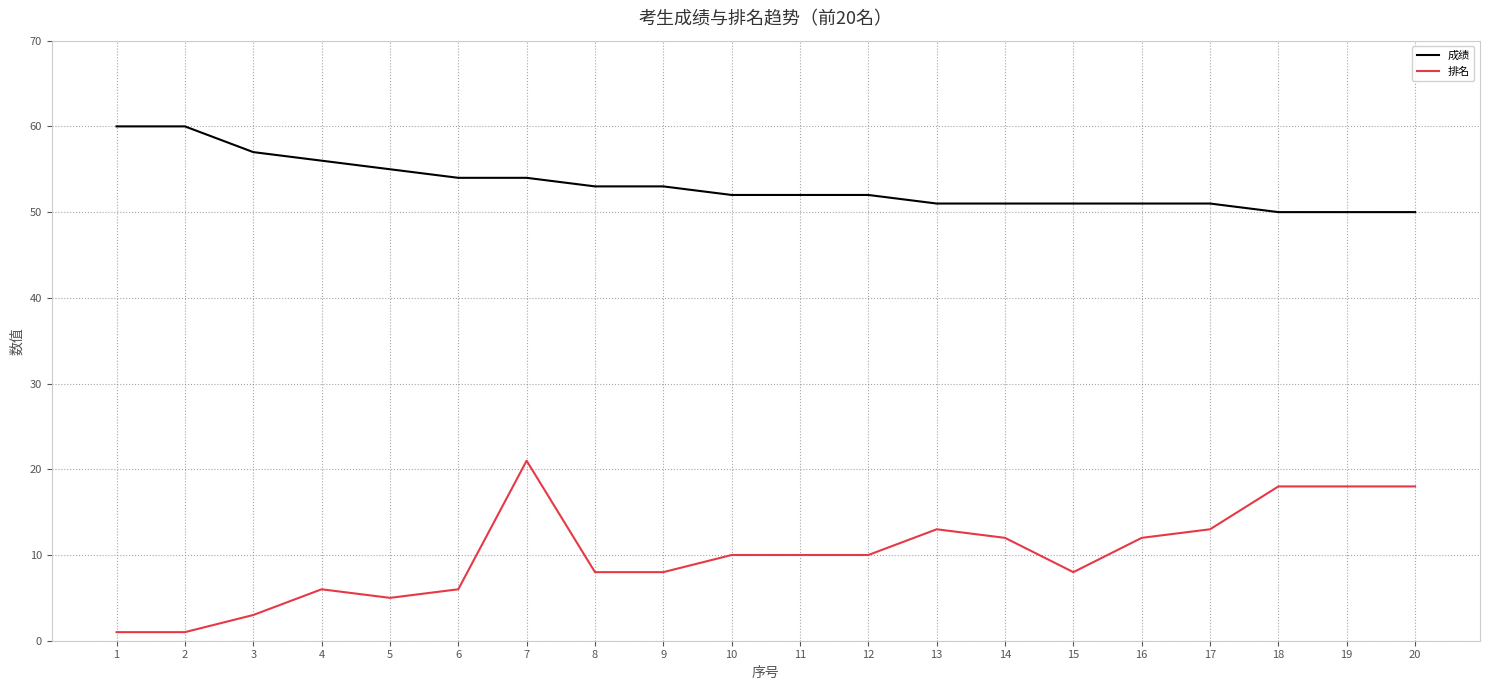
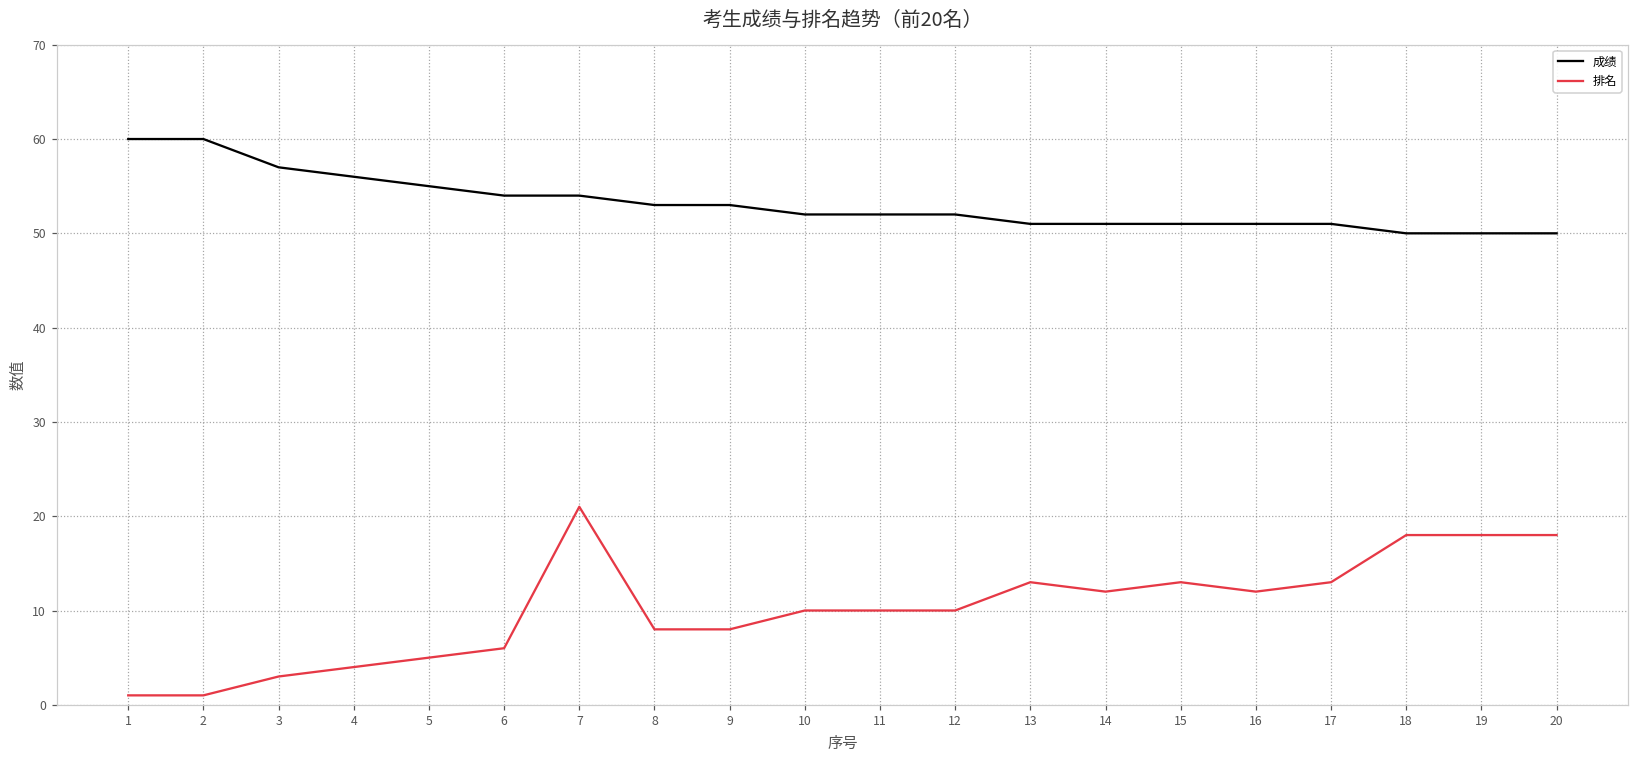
  {
    "成绩": {
      "1": 60,
      "2": 60,
      "3": 57,
      "4": 56,
      "5": 55,
      "6": 54,
      "7": 54,
      "8": 53,
      "9": 53,
      "10": 52,
      "11": 52,
      "12": 52,
      "13": 51,
      "14": 51,
      "15": 51,
      "16": 51,
      "17": 51,
      "18": 50,
      "19": 50,
      "20": 50
    },
    "排名": {
      "1": 1,
      "2": 1,
      "3": 3,
-     "4": 6,
+     "4": 4,
      "5": 5,
      "6": 6,
      "7": 21,
      "8": 8,
      "9": 8,
      "10": 10,
      "11": 10,
      "12": 10,
      "13": 13,
      "14": 12,
-     "15": 8,
+     "15": 13,
      "16": 12,
      "17": 13,
      "18": 18,
      "19": 18,
      "20": 18
    }
  }
